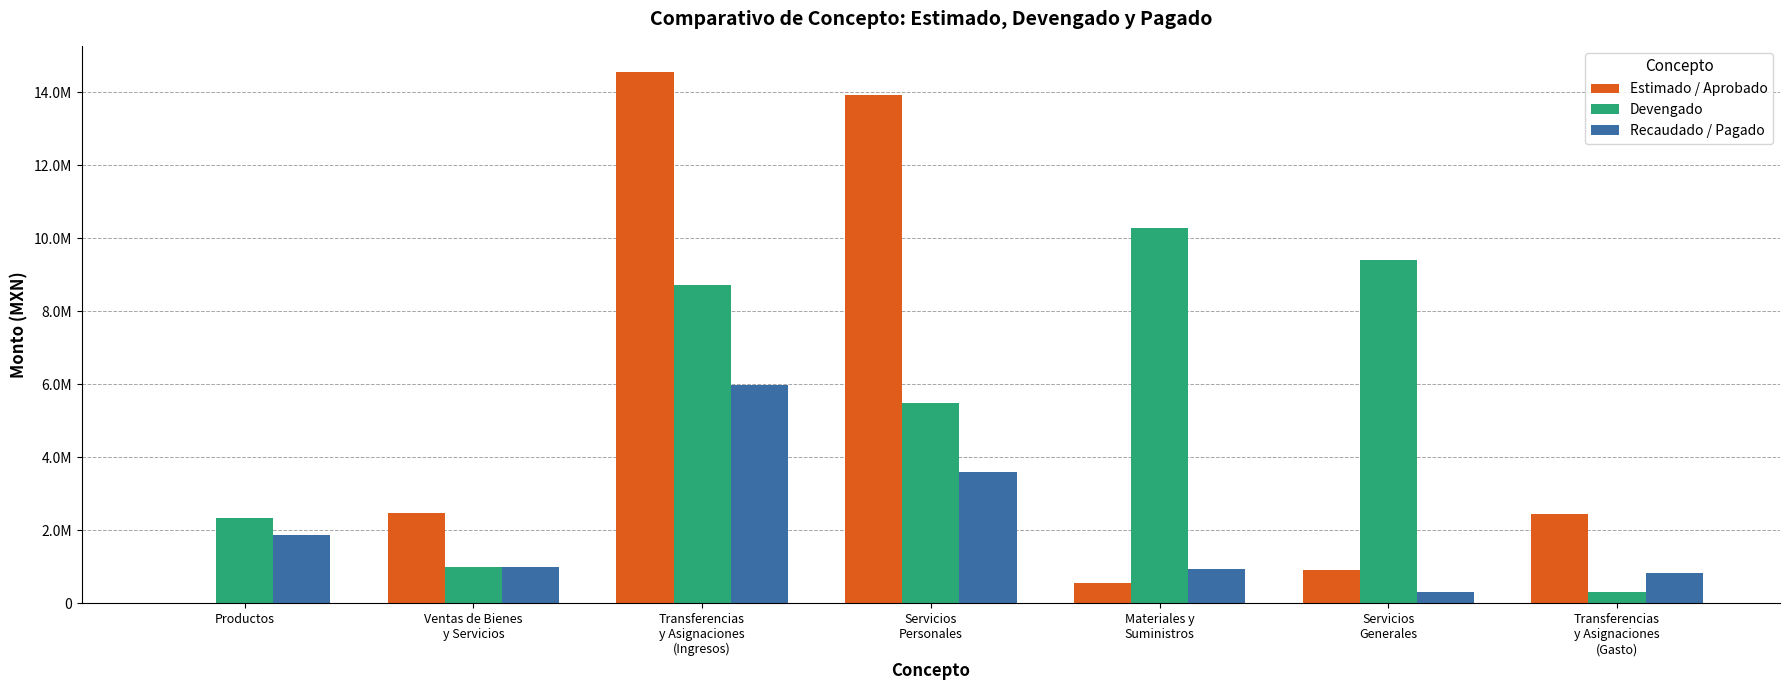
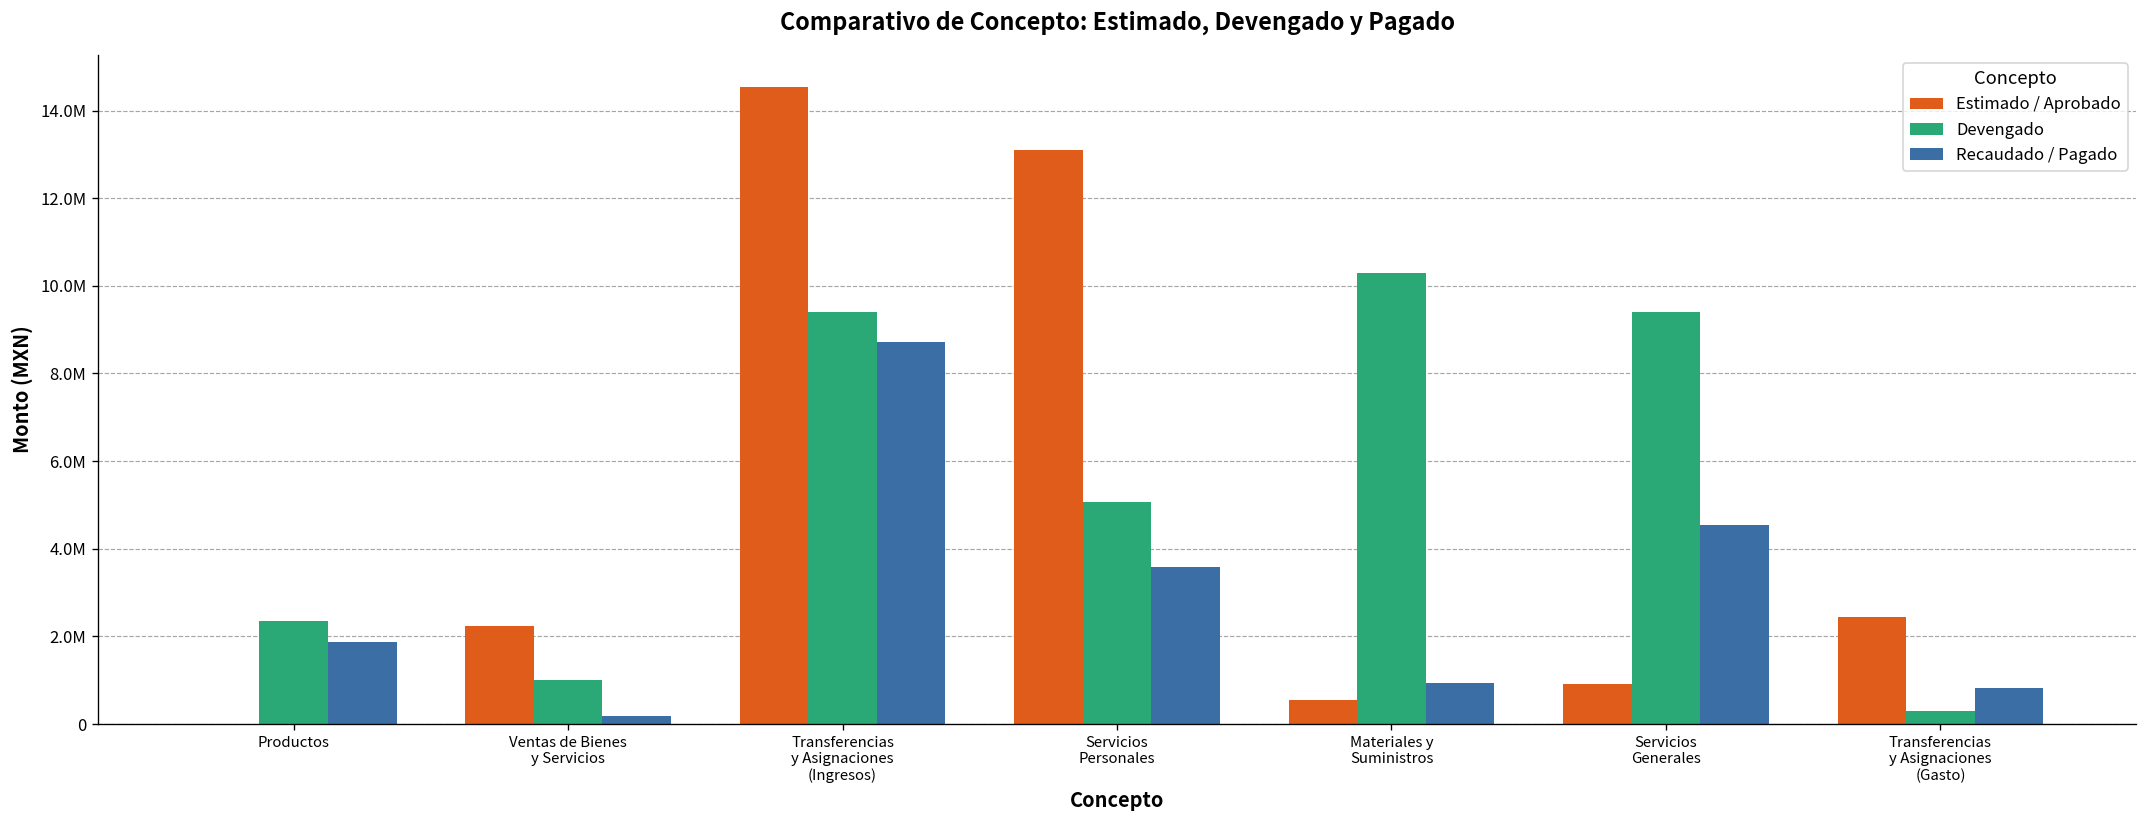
  {
    "Estimado / Aprobado": {
-     "Ventas de Bienes y Servicios": 2500000,
+     "Ventas de Bienes y Servicios": 2200000,
      "Transferencias y Asignaciones (Ingresos)": 14500000,
-     "Servicios Personales": 13900000,
+     "Servicios Personales": 13100000,
      "Materiales y Suministros": 600000,
      "Servicios Generales": 900000,
      "Transferencias y Asignaciones (Gasto)": 2400000
    },
    "Devengado": {
      "Productos": 2400000,
      "Ventas de Bienes y Servicios": 1000000,
-     "Transferencias y Asignaciones (Ingresos)": 8700000,
-     "Servicios Personales": 5500000,
+     "Transferencias y Asignaciones (Ingresos)": 9400000,
+     "Servicios Personales": 5100000,
      "Materiales y Suministros": 10300000,
      "Servicios Generales": 9400000,
      "Transferencias y Asignaciones (Gasto)": 300000
    },
    "Recaudado / Pagado": {
      "Productos": 1900000,
-     "Ventas de Bienes y Servicios": 1000000,
-     "Transferencias y Asignaciones (Ingresos)": 6000000,
+     "Ventas de Bienes y Servicios": 200000,
+     "Transferencias y Asignaciones (Ingresos)": 8700000,
      "Servicios Personales": 3600000,
      "Materiales y Suministros": 900000,
-     "Servicios Generales": 300000,
+     "Servicios Generales": 4600000,
      "Transferencias y Asignaciones (Gasto)": 800000
    }
  }
